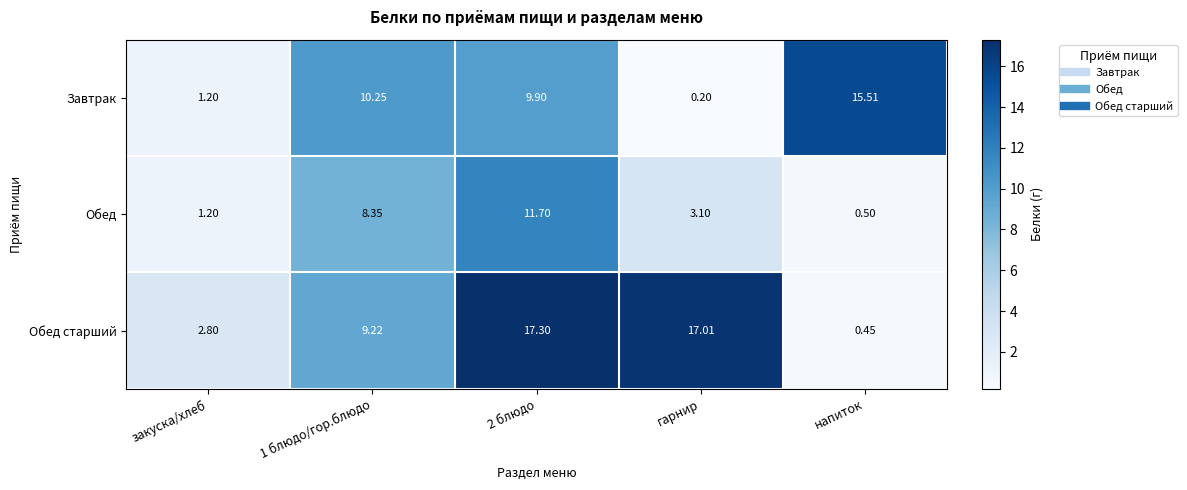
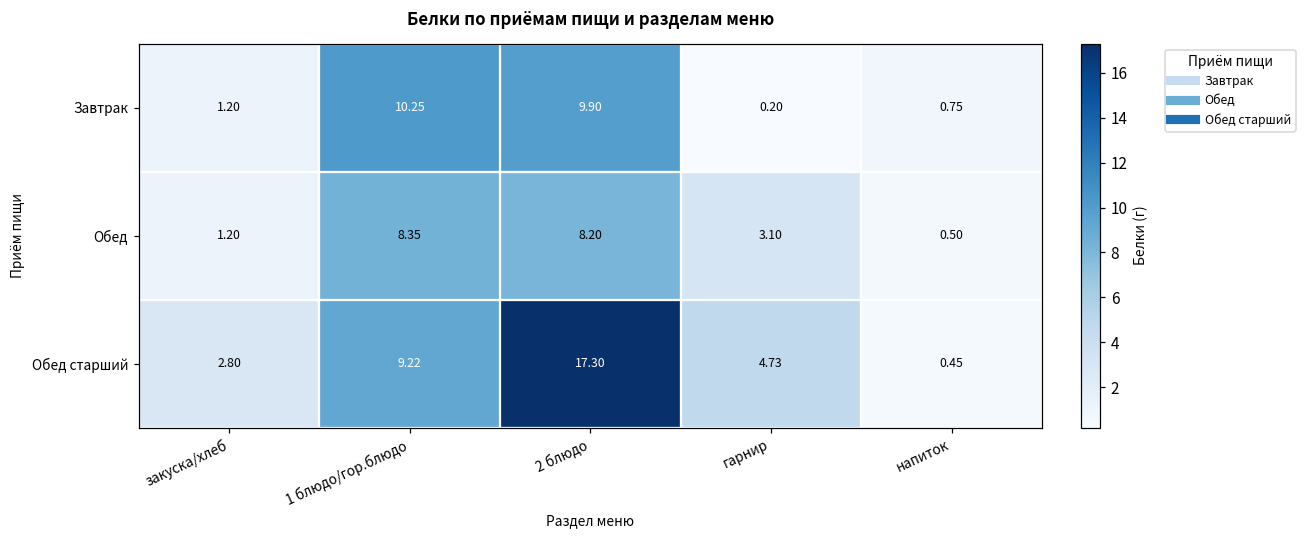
  {
    "Завтрак": {
      "закуска/хлеб": 1.20,
      "1 блюдо/гор.блюдо": 10.25,
      "2 блюдо": 9.90,
      "гарнир": 0.20,
-     "напиток": 15.51
+     "напиток": 0.75
    },
    "Обед": {
      "закуска/хлеб": 1.20,
      "1 блюдо/гор.блюдо": 8.35,
-     "2 блюдо": 11.70,
+     "2 блюдо": 8.20,
      "гарнир": 3.10,
      "напиток": 0.50
    },
    "Обед старший": {
      "закуска/хлеб": 2.80,
      "1 блюдо/гор.блюдо": 9.22,
      "2 блюдо": 17.30,
-     "гарнир": 17.01,
+     "гарнир": 4.73,
      "напиток": 0.45
    }
  }
